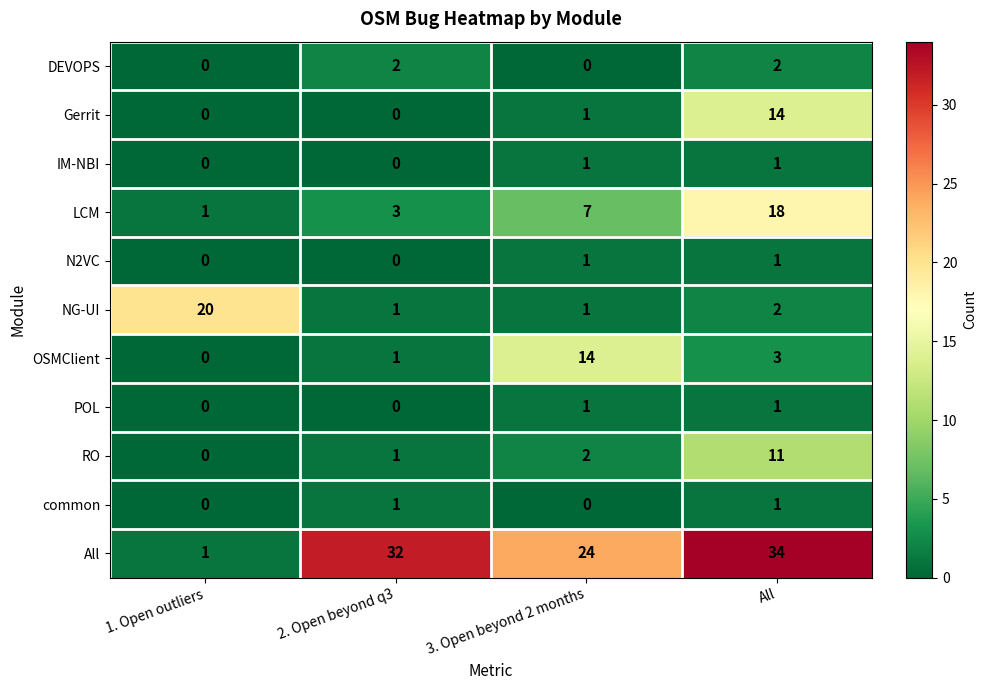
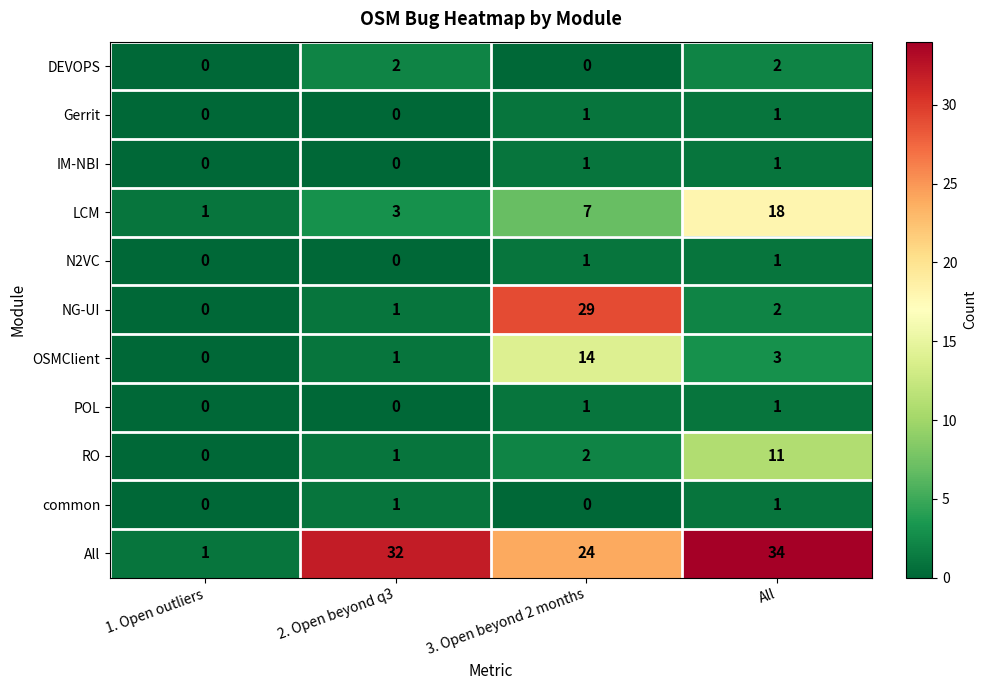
  {
    "DEVOPS": {
      "1. Open outliers": 0,
      "2. Open beyond q3": 2,
      "3. Open beyond 2 months": 0,
      "All": 2
    },
    "Gerrit": {
      "1. Open outliers": 0,
      "2. Open beyond q3": 0,
      "3. Open beyond 2 months": 1,
-     "All": 14
+     "All": 1
    },
    "IM-NBI": {
      "1. Open outliers": 0,
      "2. Open beyond q3": 0,
      "3. Open beyond 2 months": 1,
      "All": 1
    },
    "LCM": {
      "1. Open outliers": 1,
      "2. Open beyond q3": 3,
      "3. Open beyond 2 months": 7,
      "All": 18
    },
    "N2VC": {
      "1. Open outliers": 0,
      "2. Open beyond q3": 0,
      "3. Open beyond 2 months": 1,
      "All": 1
    },
    "NG-UI": {
-     "1. Open outliers": 20,
+     "1. Open outliers": 0,
      "2. Open beyond q3": 1,
-     "3. Open beyond 2 months": 1,
+     "3. Open beyond 2 months": 29,
      "All": 2
    },
    "OSMClient": {
      "1. Open outliers": 0,
      "2. Open beyond q3": 1,
      "3. Open beyond 2 months": 14,
      "All": 3
    },
    "POL": {
      "1. Open outliers": 0,
      "2. Open beyond q3": 0,
      "3. Open beyond 2 months": 1,
      "All": 1
    },
    "RO": {
      "1. Open outliers": 0,
      "2. Open beyond q3": 1,
      "3. Open beyond 2 months": 2,
      "All": 11
    },
    "common": {
      "1. Open outliers": 0,
      "2. Open beyond q3": 1,
      "3. Open beyond 2 months": 0,
      "All": 1
    },
    "All": {
      "1. Open outliers": 1,
      "2. Open beyond q3": 32,
      "3. Open beyond 2 months": 24,
      "All": 34
    }
  }
